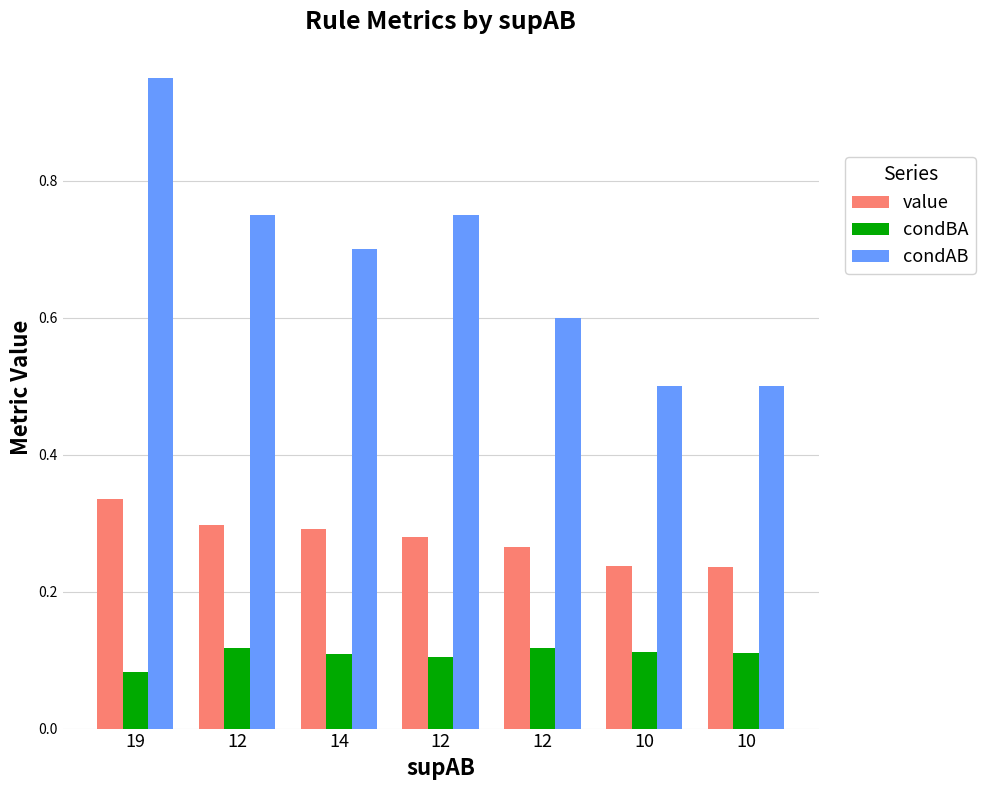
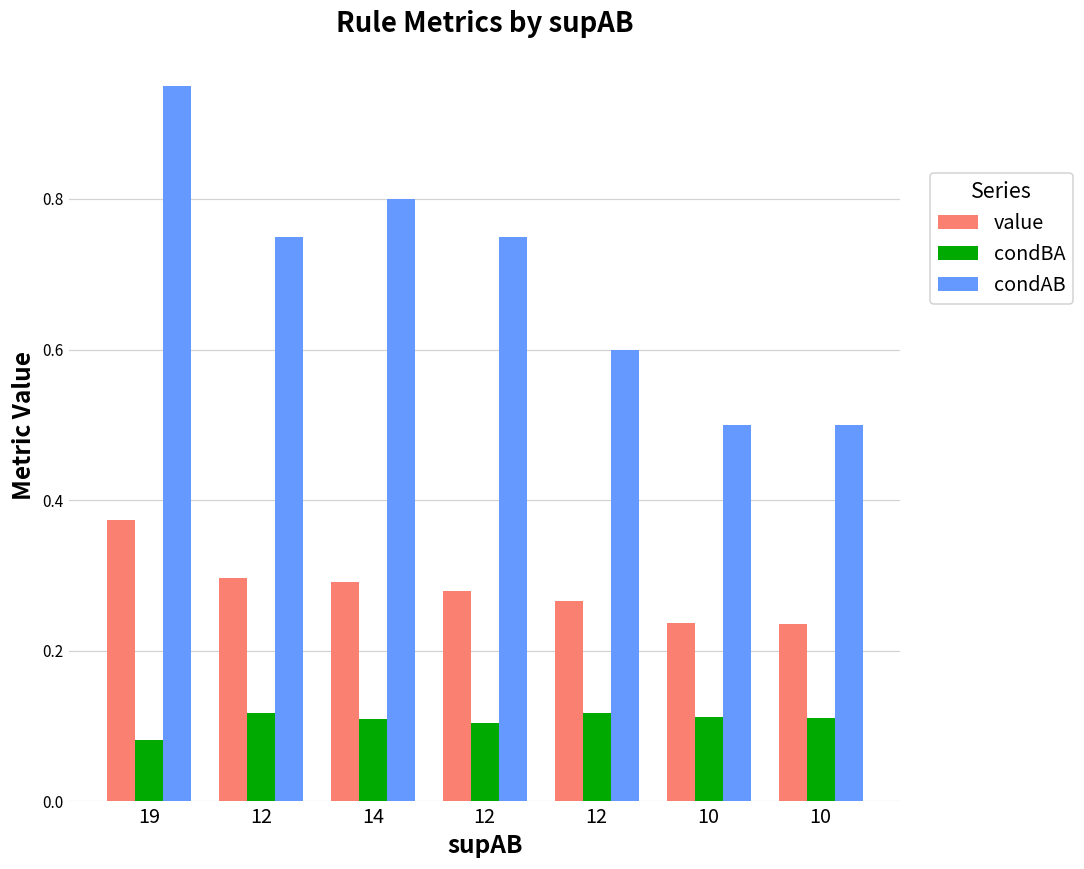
  {
    "value": {
-     "19": 0.33,
+     "19": 0.37,
      "14": 0.29
    },
    "condBA": {
      "19": 0.08,
      "14": 0.11
    },
    "condAB": {
      "19": 0.95,
-     "14": 0.7
+     "14": 0.8
    }
  }
